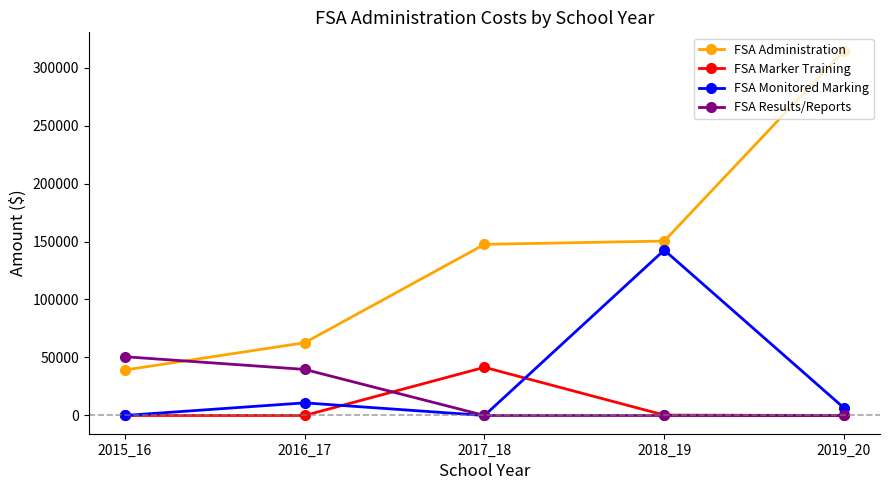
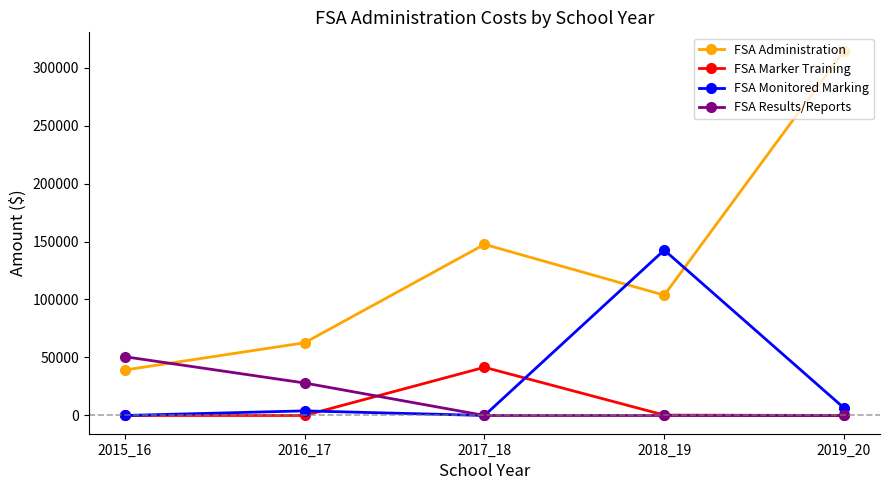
  {
    "FSA Administration": {
      "2015_16": 39000,
      "2016_17": 63000,
      "2017_18": 148000,
-     "2018_19": 150000
+     "2018_19": 104000
    },
    "FSA Marker Training": {
      "2016_17": 0,
      "2017_18": 42000
    },
    "FSA Monitored Marking": {
-     "2016_17": 11000,
+     "2016_17": 4000,
      "2018_19": 143000,
      "2019_20": 6000
    },
    "FSA Results/Reports": {
      "2015_16": 51000,
-     "2016_17": 40000
+     "2016_17": 28000
    }
  }
